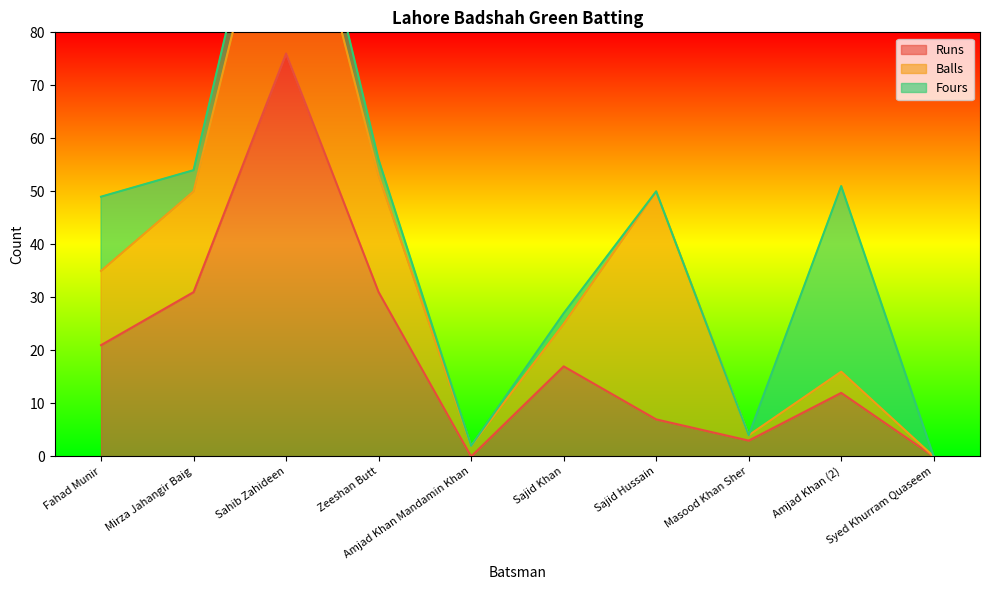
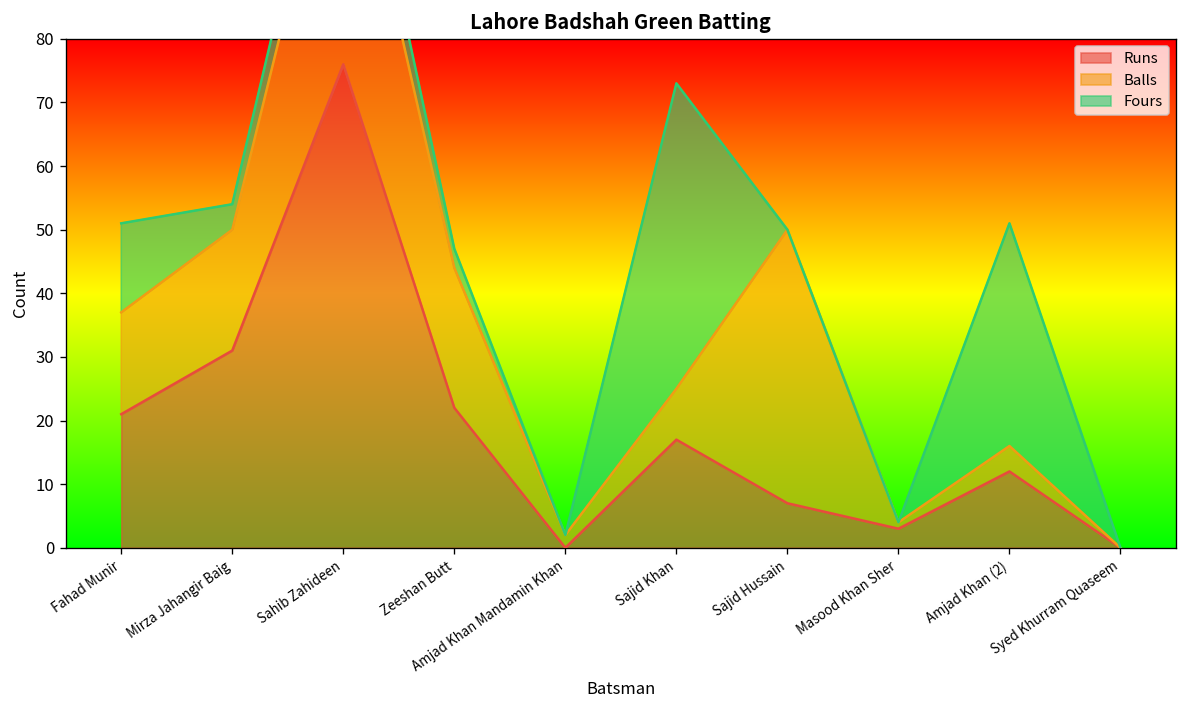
  {
    "Runs": {
      "Fahad Munir": 21,
      "Mirza Jahangir Baig": 31,
      "Sahib Zahideen": 76,
-     "Zeeshan Butt": 31,
+     "Zeeshan Butt": 22,
      "Amjad Khan Mandamin Khan": 0,
      "Sajid Khan": 17,
      "Sajid Hussain": 7,
      "Masood Khan Sher": 3,
      "Amjad Khan (2)": 12
    },
    "Balls": {
-     "Fahad Munir": 14,
+     "Fahad Munir": 16,
      "Mirza Jahangir Baig": 19,
      "Zeeshan Butt": 22,
      "Sajid Khan": 8,
      "Amjad Khan (2)": 4
    },
    "Fours": {
      "Fahad Munir": 14,
      "Mirza Jahangir Baig": 4,
      "Zeeshan Butt": 3,
-     "Sajid Khan": 2,
+     "Sajid Khan": 48,
      "Amjad Khan (2)": 35
    }
  }
